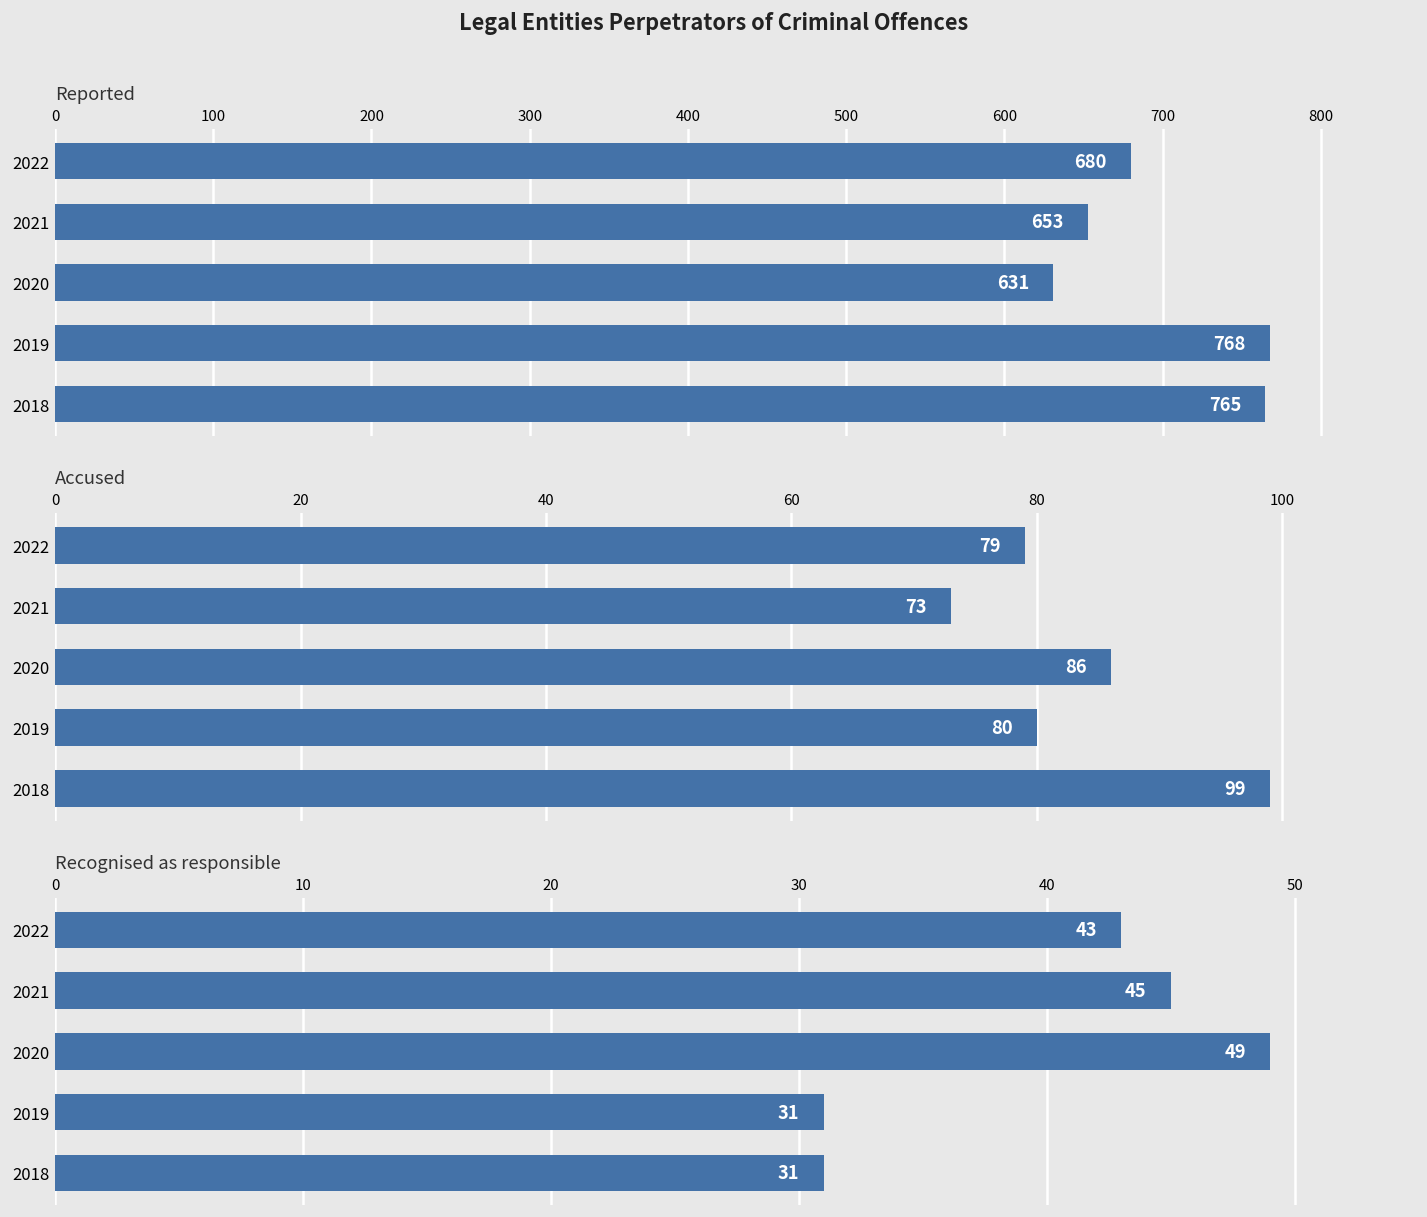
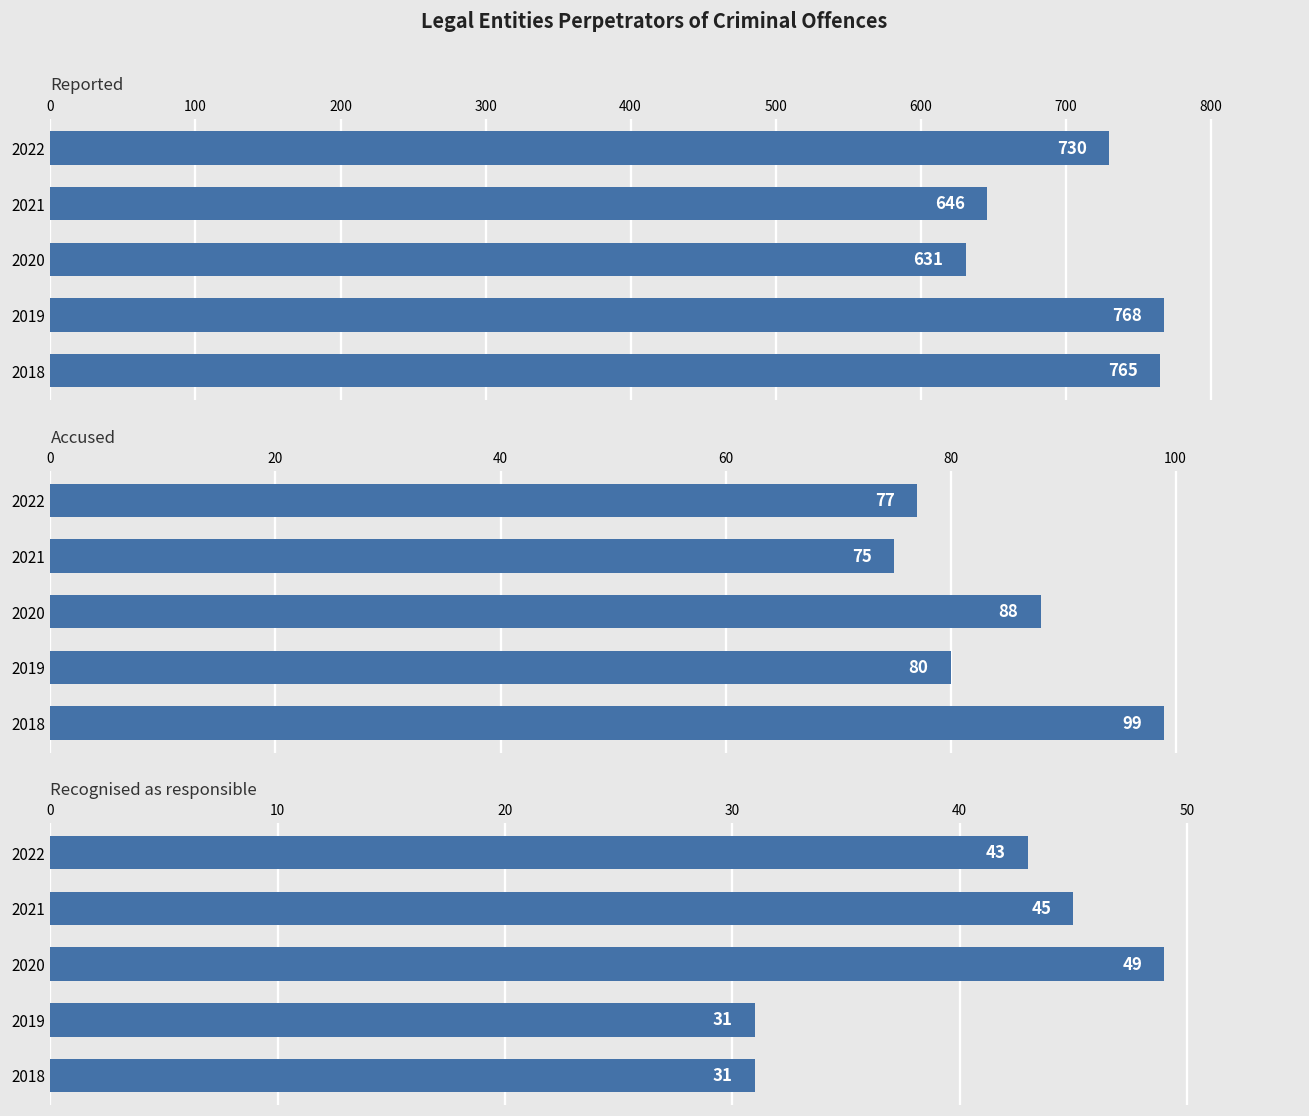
  {
    "Reported": {
-     "2022": 680,
-     "2021": 653,
+     "2022": 730,
+     "2021": 646,
      "2020": 631,
      "2019": 768,
      "2018": 765
    },
    "Accused": {
-     "2022": 79,
-     "2021": 73,
-     "2020": 86,
+     "2022": 77,
+     "2021": 75,
+     "2020": 88,
      "2019": 80,
      "2018": 99
    },
    "Recognised as responsible": {
      "2022": 43,
      "2021": 45,
      "2020": 49,
      "2019": 31,
      "2018": 31
    }
  }
